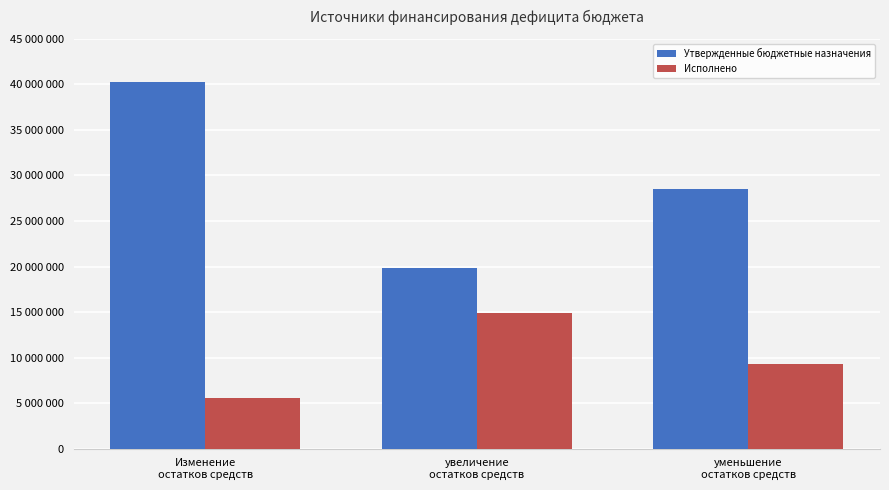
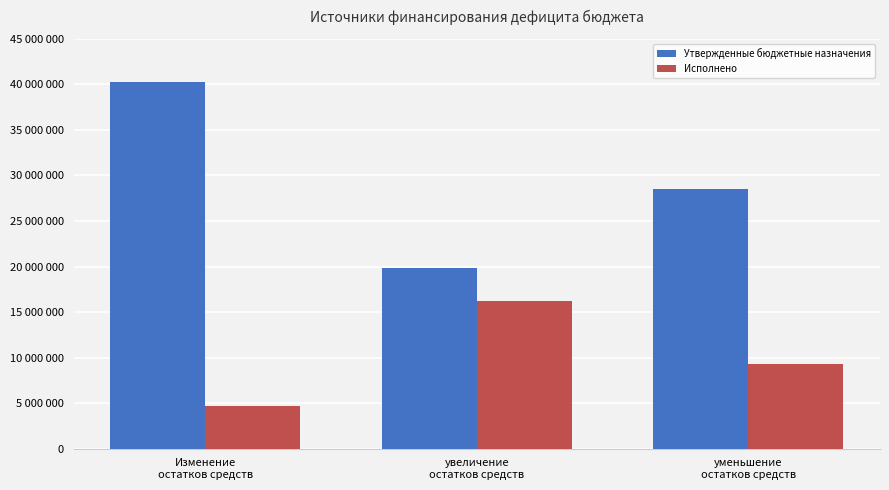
  {
    "Утвержденные бюджетные назначения": {
      "Изменение остатков средств": 40000000,
      "увеличение остатков средств": 20000000,
      "уменьшение остатков средств": 29000000
    },
    "Исполнено": {
-     "Изменение остатков средств": 6000000,
-     "увеличение остатков средств": 15000000,
+     "Изменение остатков средств": 5000000,
+     "увеличение остатков средств": 16000000,
      "уменьшение остатков средств": 9000000
    }
  }
